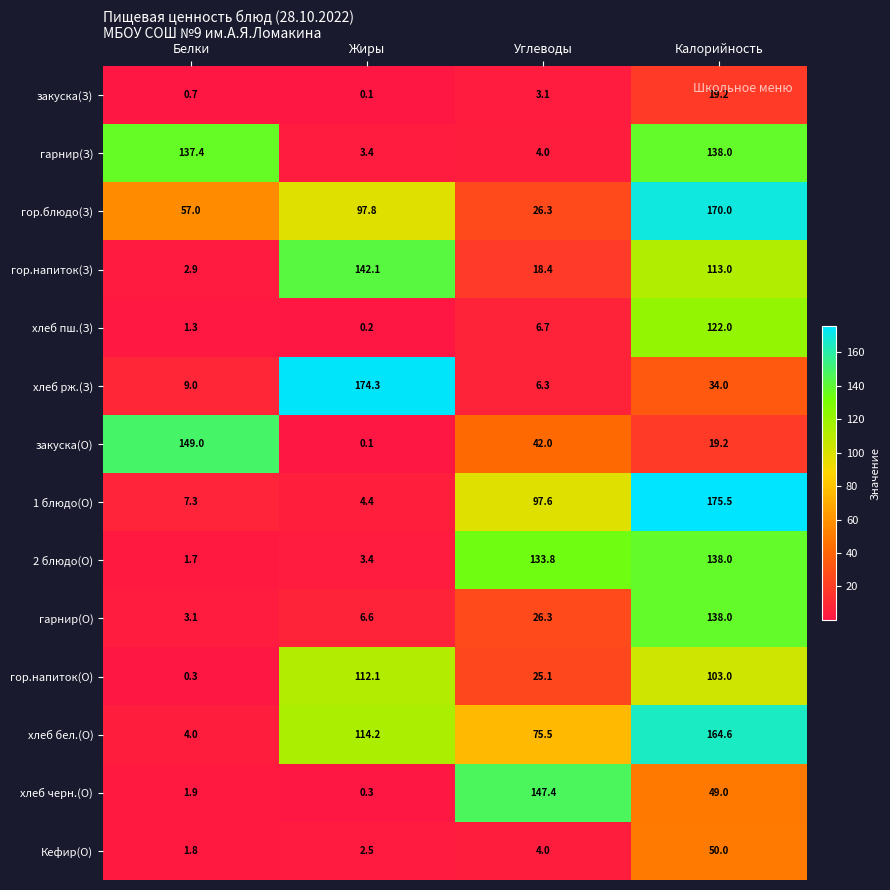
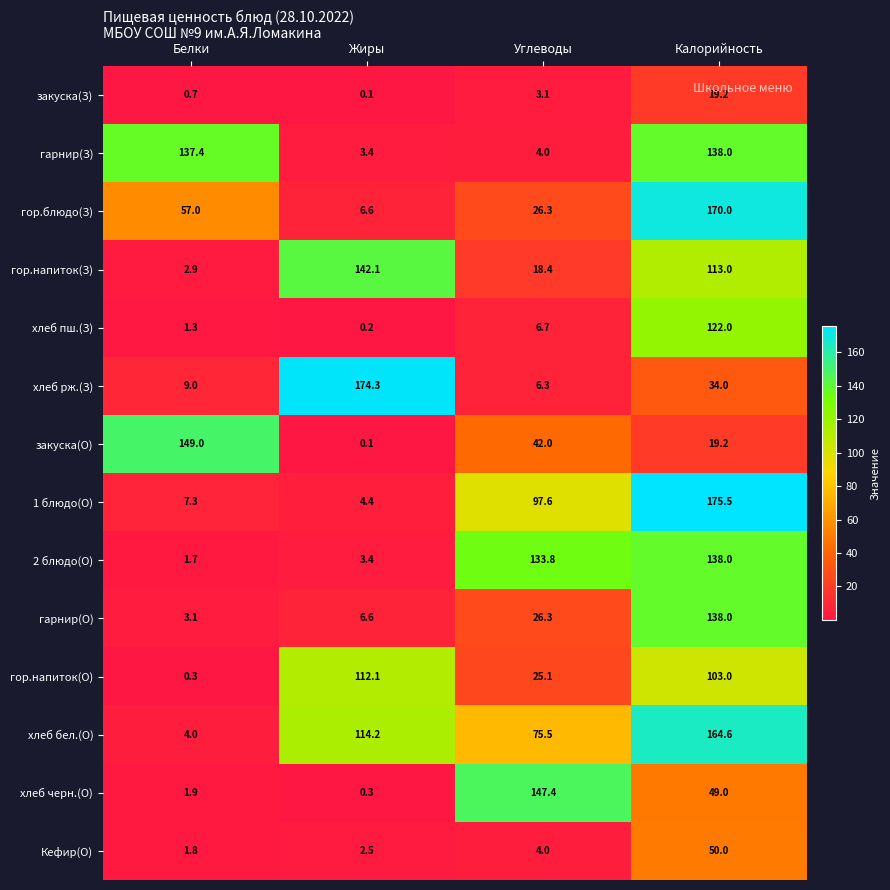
  {
    "закуска(З)": {
      "Белки": 0.7,
      "Жиры": 0.1,
      "Углеводы": 3.1
    },
    "гарнир(З)": {
      "Белки": 137.4,
      "Жиры": 3.4,
      "Углеводы": 4.0,
      "Калорийность": 138.0
    },
    "гор.блюдо(З)": {
      "Белки": 57.0,
-     "Жиры": 97.8,
+     "Жиры": 6.6,
      "Углеводы": 26.3,
      "Калорийность": 170.0
    },
    "гор.напиток(З)": {
      "Белки": 2.9,
      "Жиры": 142.1,
      "Углеводы": 18.4,
      "Калорийность": 113.0
    },
    "хлеб пш.(З)": {
      "Белки": 1.3,
      "Жиры": 0.2,
      "Углеводы": 6.7,
      "Калорийность": 122.0
    },
    "хлеб рж.(З)": {
      "Белки": 9.0,
      "Жиры": 174.3,
      "Углеводы": 6.3,
      "Калорийность": 34.0
    },
    "закуска(О)": {
      "Белки": 149.0,
      "Жиры": 0.1,
      "Углеводы": 42.0,
      "Калорийность": 19.2
    },
    "1 блюдо(О)": {
      "Белки": 7.3,
      "Жиры": 4.4,
      "Углеводы": 97.6,
      "Калорийность": 175.5
    },
    "2 блюдо(О)": {
      "Белки": 1.7,
      "Жиры": 3.4,
      "Углеводы": 133.8,
      "Калорийность": 138.0
    },
    "гарнир(О)": {
      "Белки": 3.1,
      "Жиры": 6.6,
      "Углеводы": 26.3,
      "Калорийность": 138.0
    },
    "гор.напиток(О)": {
      "Белки": 0.3,
      "Жиры": 112.1,
      "Углеводы": 25.1,
      "Калорийность": 103.0
    },
    "хлеб бел.(О)": {
      "Белки": 4.0,
      "Жиры": 114.2,
      "Углеводы": 75.5,
      "Калорийность": 164.6
    },
    "хлеб черн.(О)": {
      "Белки": 1.9,
      "Жиры": 0.3,
      "Углеводы": 147.4,
      "Калорийность": 49.0
    },
    "Кефир(О)": {
      "Белки": 1.8,
      "Жиры": 2.5,
      "Углеводы": 4.0,
      "Калорийность": 50.0
    }
  }
